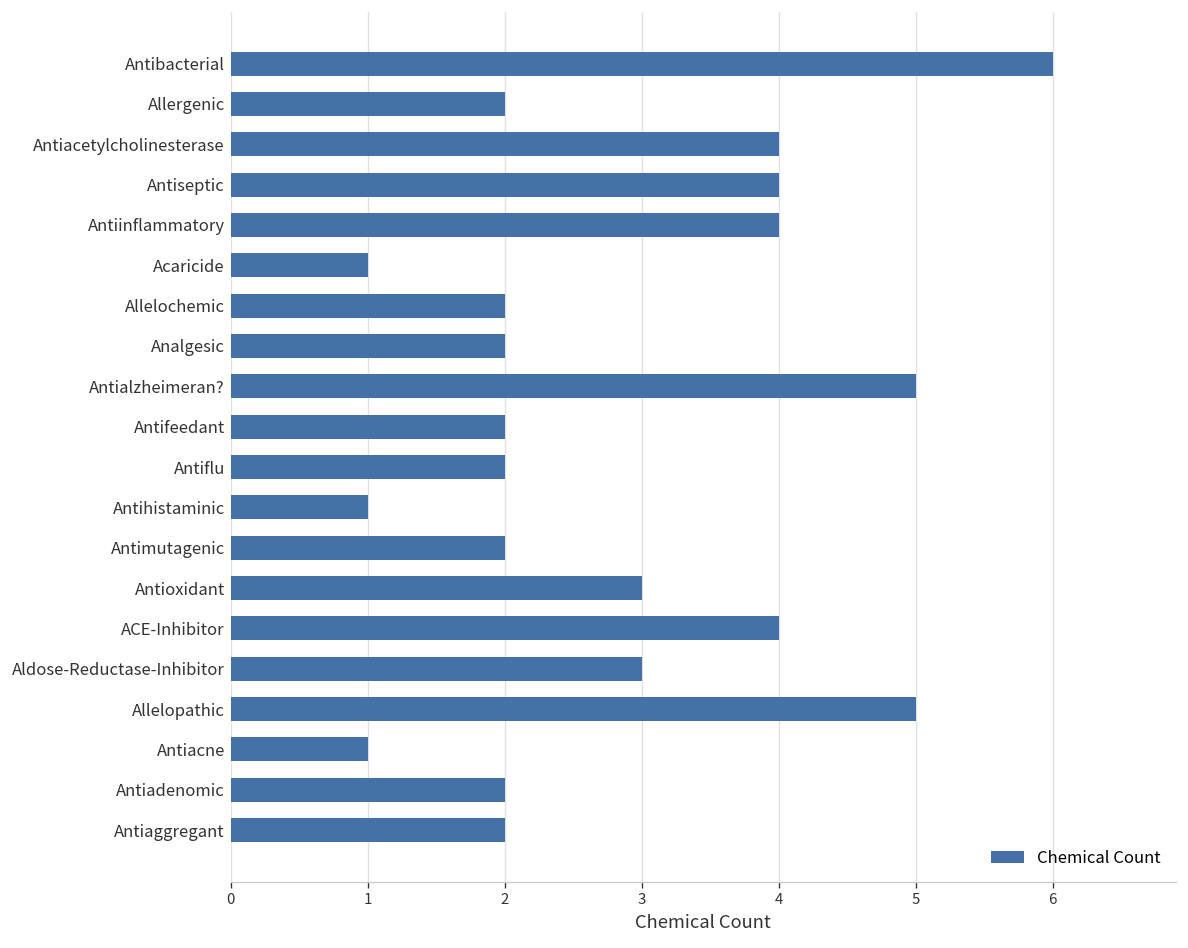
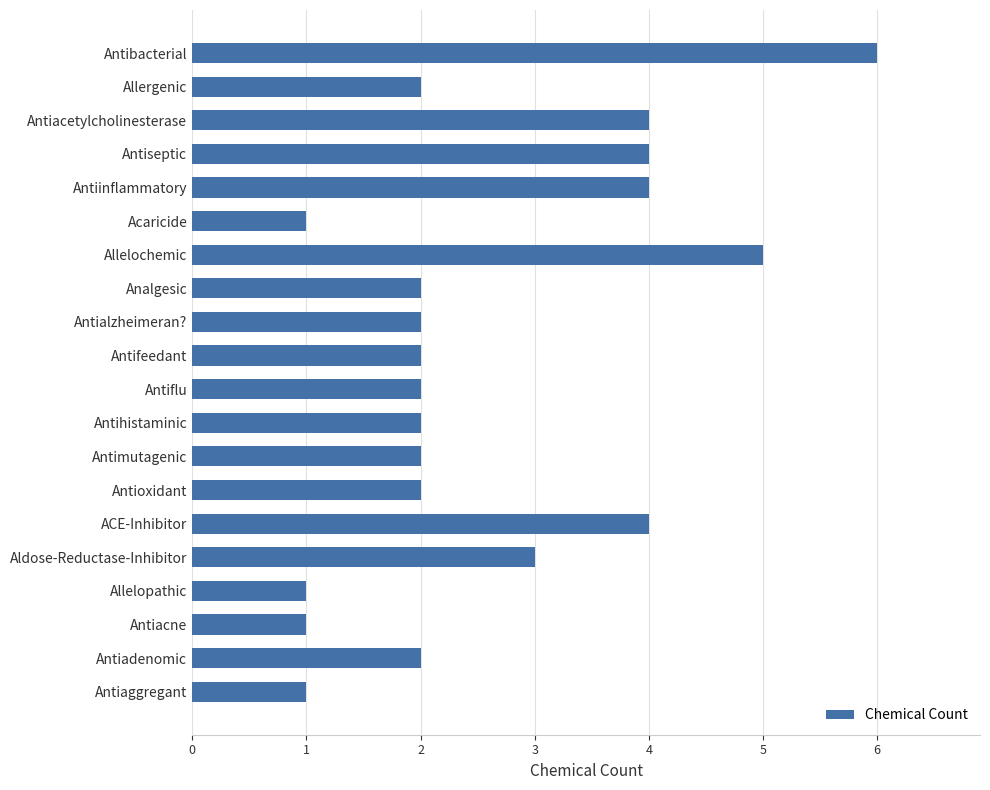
  {
    "Antibacterial": 6,
    "Allergenic": 2,
    "Antiacetylcholinesterase": 4,
    "Antiseptic": 4,
    "Antiinflammatory": 4,
    "Acaricide": 1,
-   "Allelochemic": 2,
+   "Allelochemic": 5,
    "Analgesic": 2,
-   "Antialzheimeran?": 5,
+   "Antialzheimeran?": 2,
    "Antifeedant": 2,
    "Antiflu": 2,
-   "Antihistaminic": 1,
+   "Antihistaminic": 2,
    "Antimutagenic": 2,
-   "Antioxidant": 3,
+   "Antioxidant": 2,
    "ACE-Inhibitor": 4,
    "Aldose-Reductase-Inhibitor": 3,
-   "Allelopathic": 5,
+   "Allelopathic": 1,
    "Antiacne": 1,
    "Antiadenomic": 2,
-   "Antiaggregant": 2
+   "Antiaggregant": 1
  }
